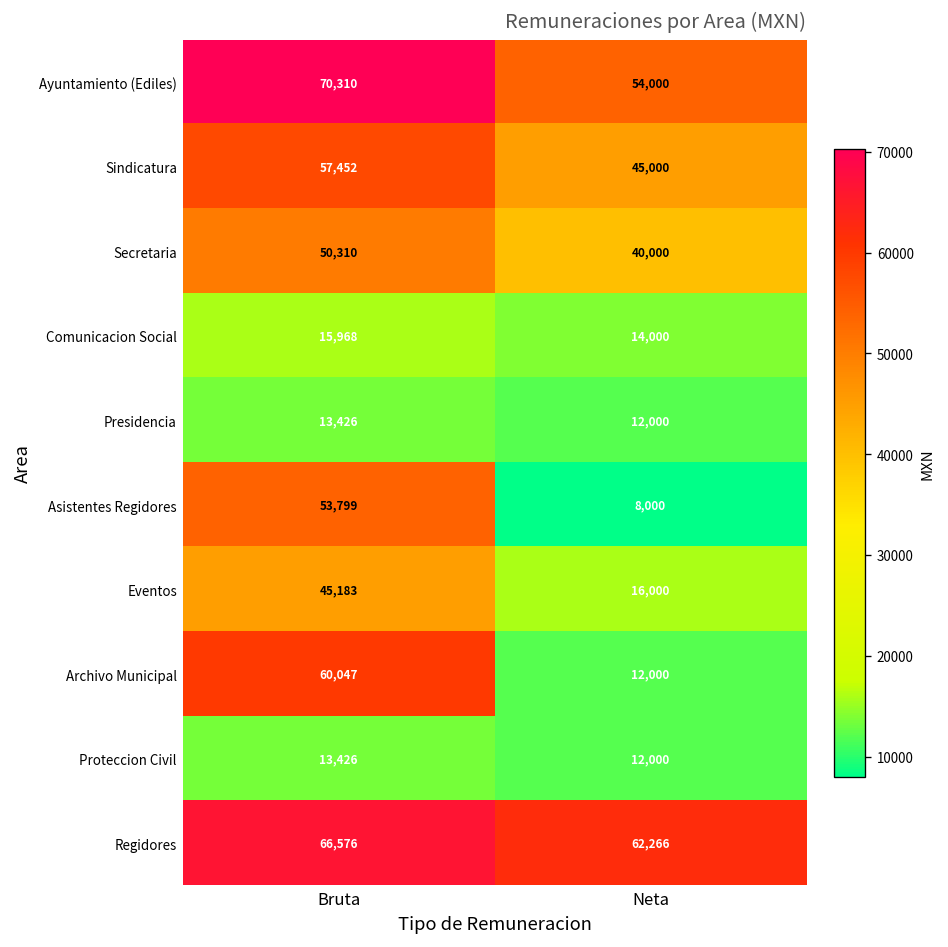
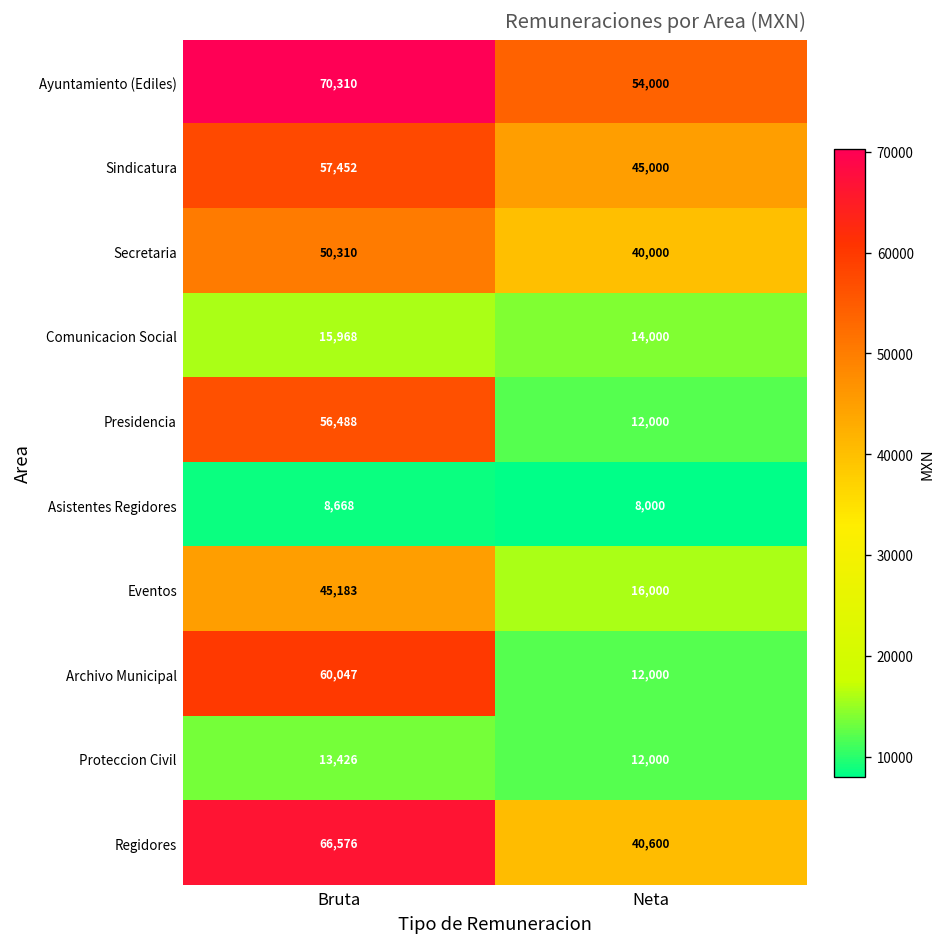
  {
    "Ayuntamiento (Ediles)": {
      "Bruta": "70,310",
      "Neta": "54,000"
    },
    "Sindicatura": {
      "Bruta": "57,452",
      "Neta": "45,000"
    },
    "Secretaria": {
      "Bruta": "50,310",
      "Neta": "40,000"
    },
    "Comunicacion Social": {
      "Bruta": "15,968",
      "Neta": "14,000"
    },
    "Presidencia": {
-     "Bruta": "13,426",
+     "Bruta": "56,488",
      "Neta": "12,000"
    },
    "Asistentes Regidores": {
-     "Bruta": "53,799",
+     "Bruta": "8,668",
      "Neta": "8,000"
    },
    "Eventos": {
      "Bruta": "45,183",
      "Neta": "16,000"
    },
    "Archivo Municipal": {
      "Bruta": "60,047",
      "Neta": "12,000"
    },
    "Proteccion Civil": {
      "Bruta": "13,426",
      "Neta": "12,000"
    },
    "Regidores": {
      "Bruta": "66,576",
-     "Neta": "62,266"
+     "Neta": "40,600"
    }
  }
